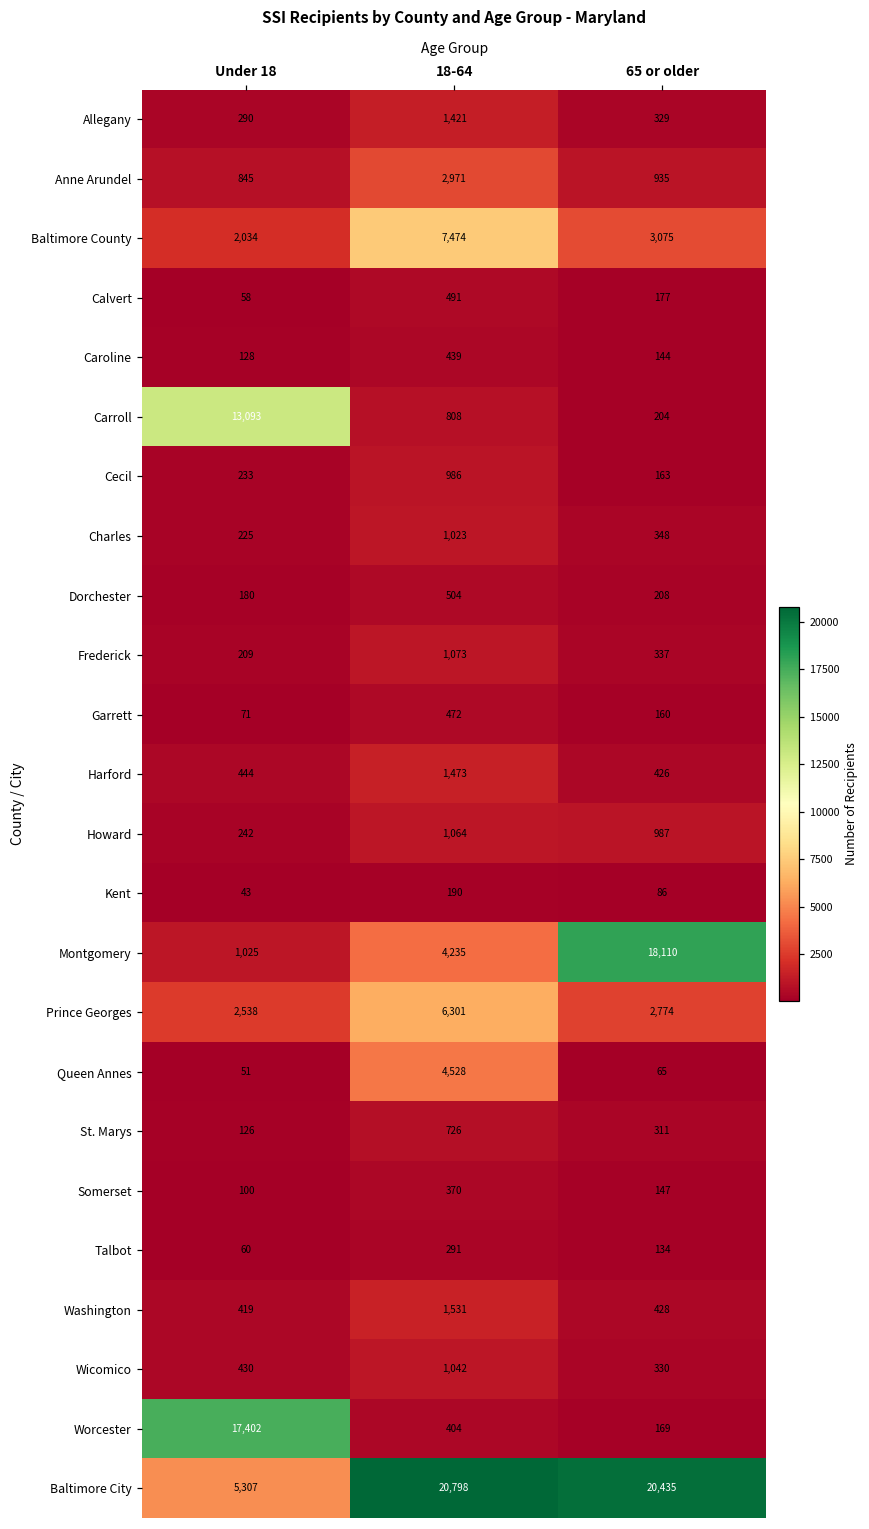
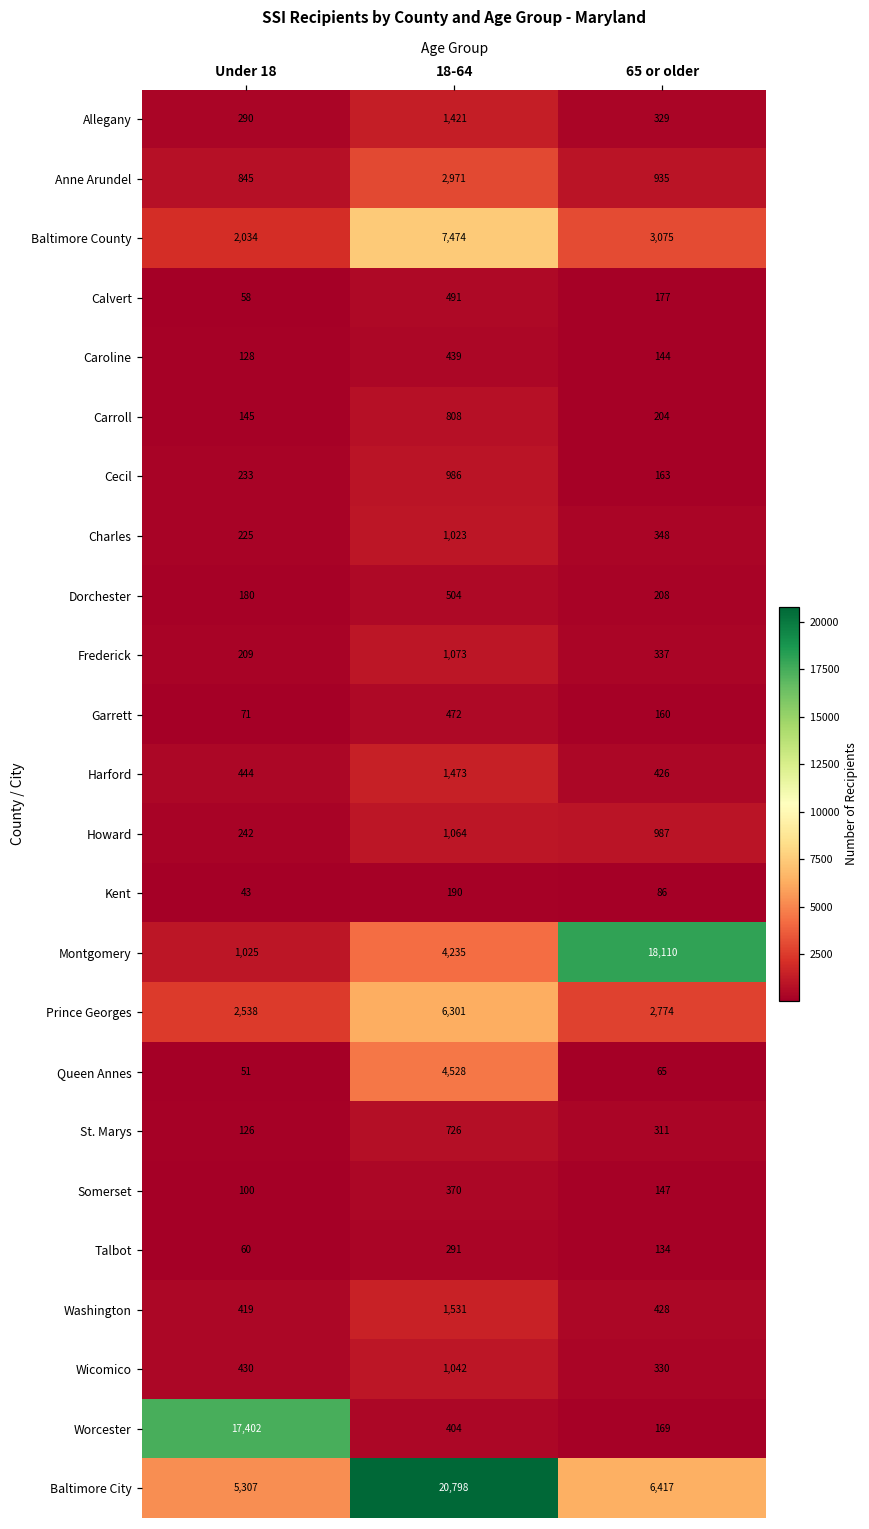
  {
    "Allegany": {
      "Under 18": "290",
      "18-64": "1,421",
      "65 or older": "329"
    },
    "Anne Arundel": {
      "Under 18": "845",
      "18-64": "2,971",
      "65 or older": "935"
    },
    "Baltimore County": {
      "Under 18": "2,034",
      "18-64": "7,474",
      "65 or older": "3,075"
    },
    "Calvert": {
      "Under 18": "58",
      "18-64": "491",
      "65 or older": "177"
    },
    "Caroline": {
      "Under 18": "128",
      "18-64": "439",
      "65 or older": "144"
    },
    "Carroll": {
-     "Under 18": "13,093",
+     "Under 18": "145",
      "18-64": "808",
      "65 or older": "204"
    },
    "Cecil": {
      "Under 18": "233",
      "18-64": "986",
      "65 or older": "163"
    },
    "Charles": {
      "Under 18": "225",
      "18-64": "1,023",
      "65 or older": "348"
    },
    "Dorchester": {
      "Under 18": "180",
      "18-64": "504",
      "65 or older": "208"
    },
    "Frederick": {
      "Under 18": "209",
      "18-64": "1,073",
      "65 or older": "337"
    },
    "Garrett": {
      "Under 18": "71",
      "18-64": "472",
      "65 or older": "160"
    },
    "Harford": {
      "Under 18": "444",
      "18-64": "1,473",
      "65 or older": "426"
    },
    "Howard": {
      "Under 18": "242",
      "18-64": "1,064",
      "65 or older": "987"
    },
    "Kent": {
      "Under 18": "43",
      "18-64": "190",
      "65 or older": "86"
    },
    "Montgomery": {
      "Under 18": "1,025",
      "18-64": "4,235",
      "65 or older": "18,110"
    },
    "Prince Georges": {
      "Under 18": "2,538",
      "18-64": "6,301",
      "65 or older": "2,774"
    },
    "Queen Annes": {
      "Under 18": "51",
      "18-64": "4,528",
      "65 or older": "65"
    },
    "St. Marys": {
      "Under 18": "126",
      "18-64": "726",
      "65 or older": "311"
    },
    "Somerset": {
      "Under 18": "100",
      "18-64": "370",
      "65 or older": "147"
    },
    "Talbot": {
      "Under 18": "60",
      "18-64": "291",
      "65 or older": "134"
    },
    "Washington": {
      "Under 18": "419",
      "18-64": "1,531",
      "65 or older": "428"
    },
    "Wicomico": {
      "Under 18": "430",
      "18-64": "1,042",
      "65 or older": "330"
    },
    "Worcester": {
      "Under 18": "17,402",
      "18-64": "404",
      "65 or older": "169"
    },
    "Baltimore City": {
      "Under 18": "5,307",
      "18-64": "20,798",
-     "65 or older": "20,435"
+     "65 or older": "6,417"
    }
  }
